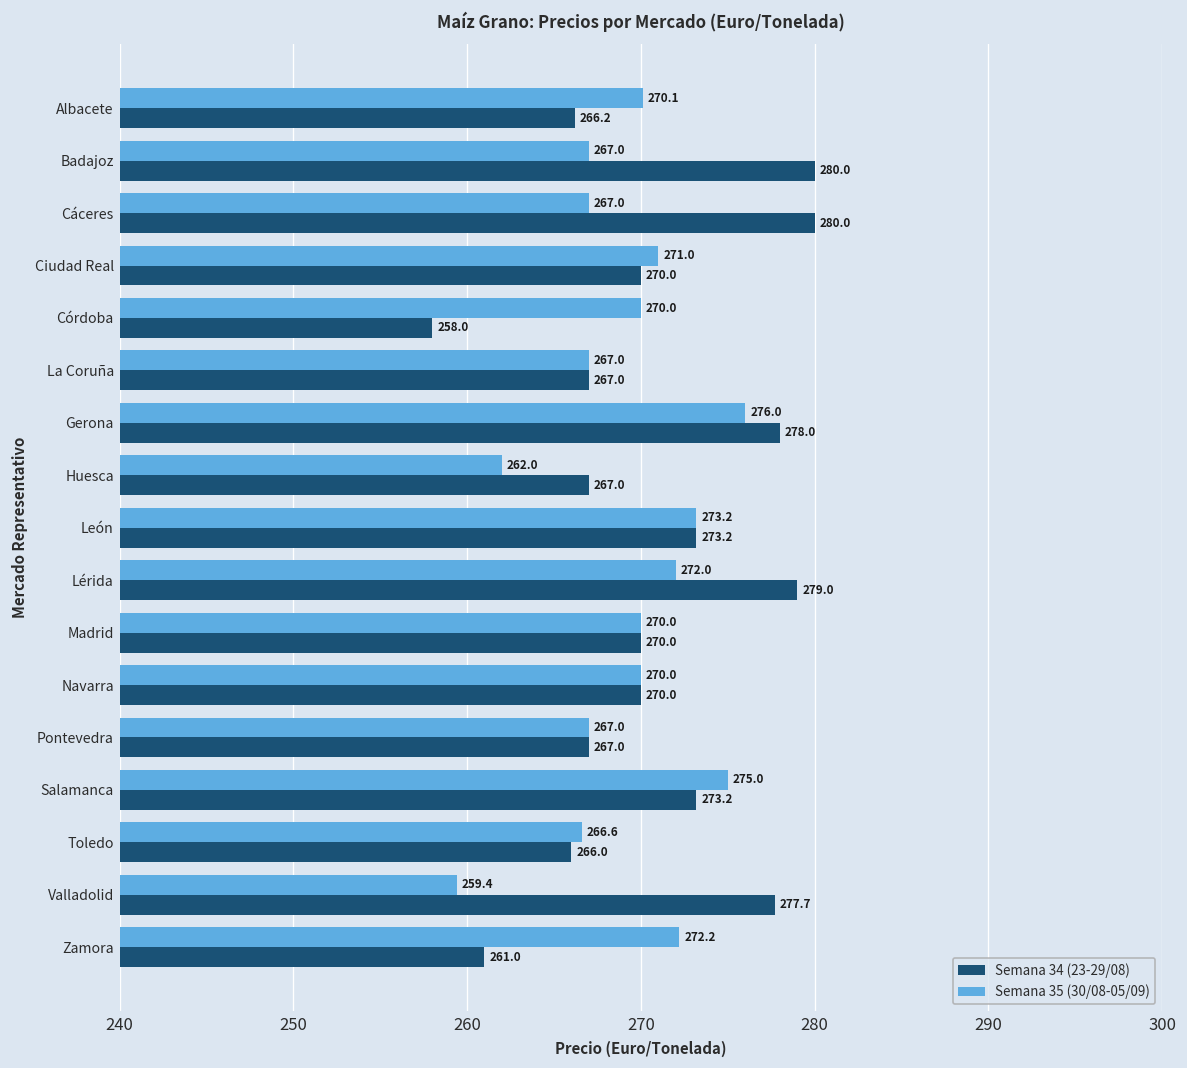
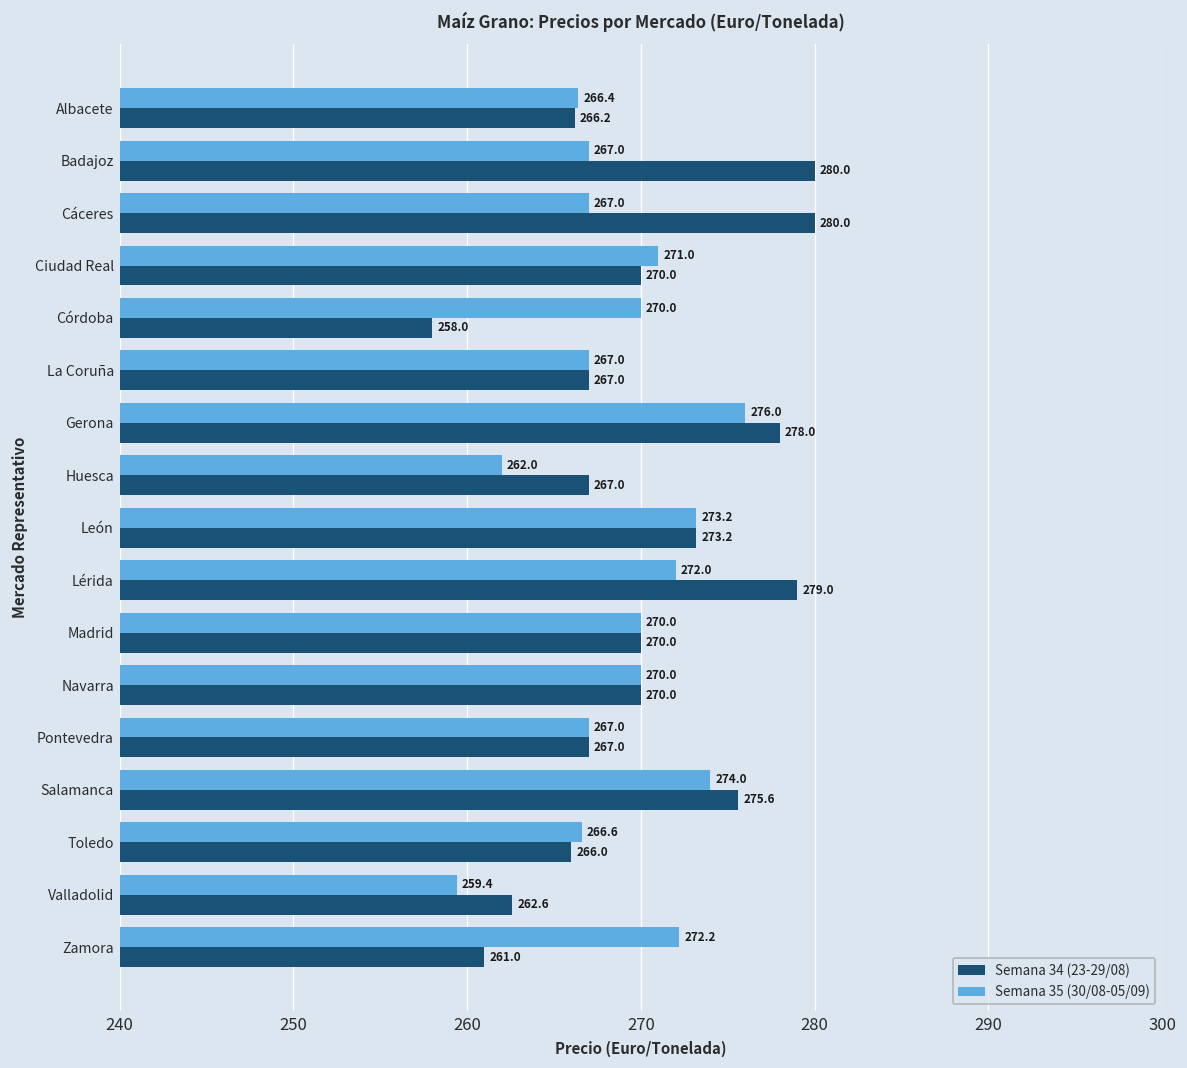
  {
    "Semana 34 (23-29/08)": {
      "Albacete": 266.2,
      "Badajoz": 280.0,
      "Cáceres": 280.0,
      "Ciudad Real": 270.0,
      "Córdoba": 258.0,
      "La Coruña": 267.0,
      "Gerona": 278.0,
      "Huesca": 267.0,
      "León": 273.2,
      "Lérida": 279.0,
      "Madrid": 270.0,
      "Navarra": 270.0,
      "Pontevedra": 267.0,
-     "Salamanca": 273.2,
+     "Salamanca": 275.6,
      "Toledo": 266.0,
-     "Valladolid": 277.7,
+     "Valladolid": 262.6,
      "Zamora": 261.0
    },
    "Semana 35 (30/08-05/09)": {
-     "Albacete": 270.1,
+     "Albacete": 266.4,
      "Badajoz": 267.0,
      "Cáceres": 267.0,
      "Ciudad Real": 271.0,
      "Córdoba": 270.0,
      "La Coruña": 267.0,
      "Gerona": 276.0,
      "Huesca": 262.0,
      "León": 273.2,
      "Lérida": 272.0,
      "Madrid": 270.0,
      "Navarra": 270.0,
      "Pontevedra": 267.0,
-     "Salamanca": 275.0,
+     "Salamanca": 274.0,
      "Toledo": 266.6,
      "Valladolid": 259.4,
      "Zamora": 272.2
    }
  }
